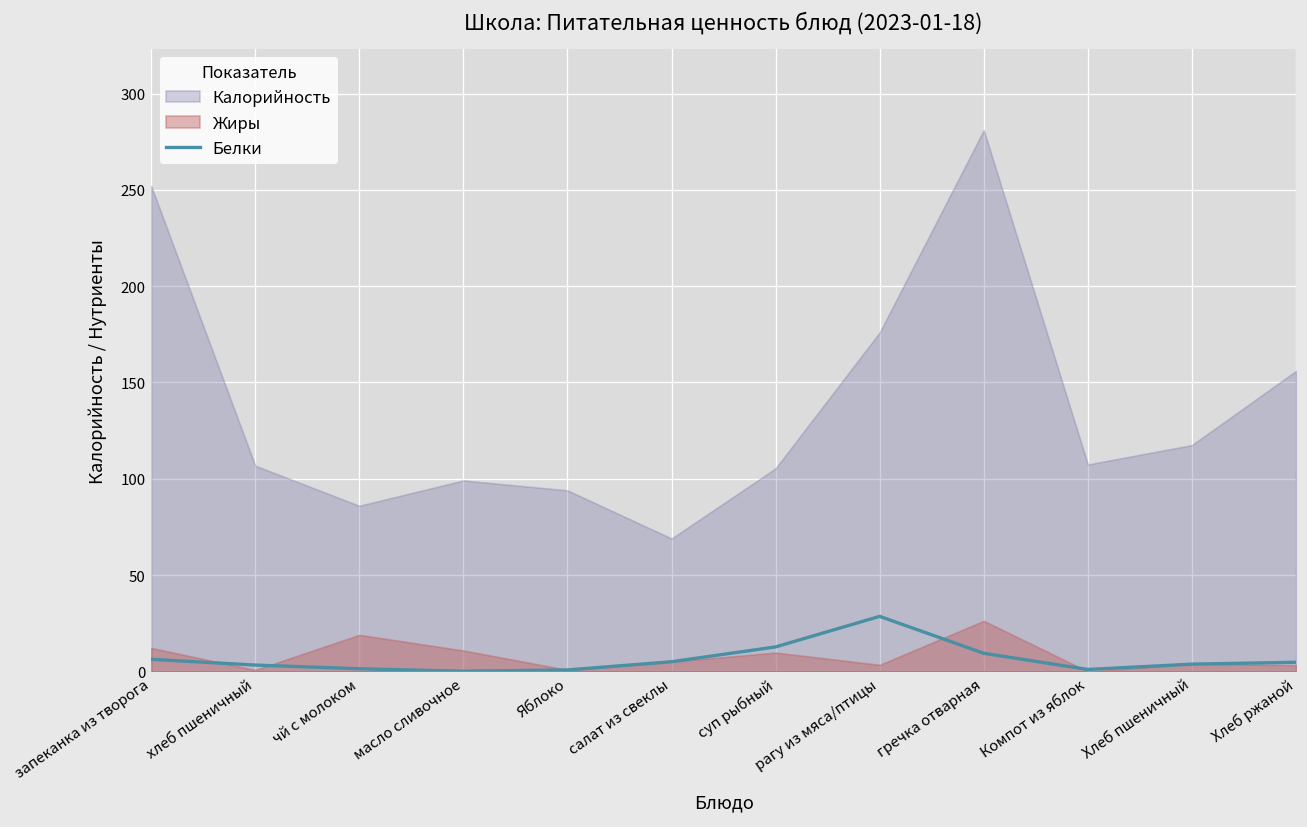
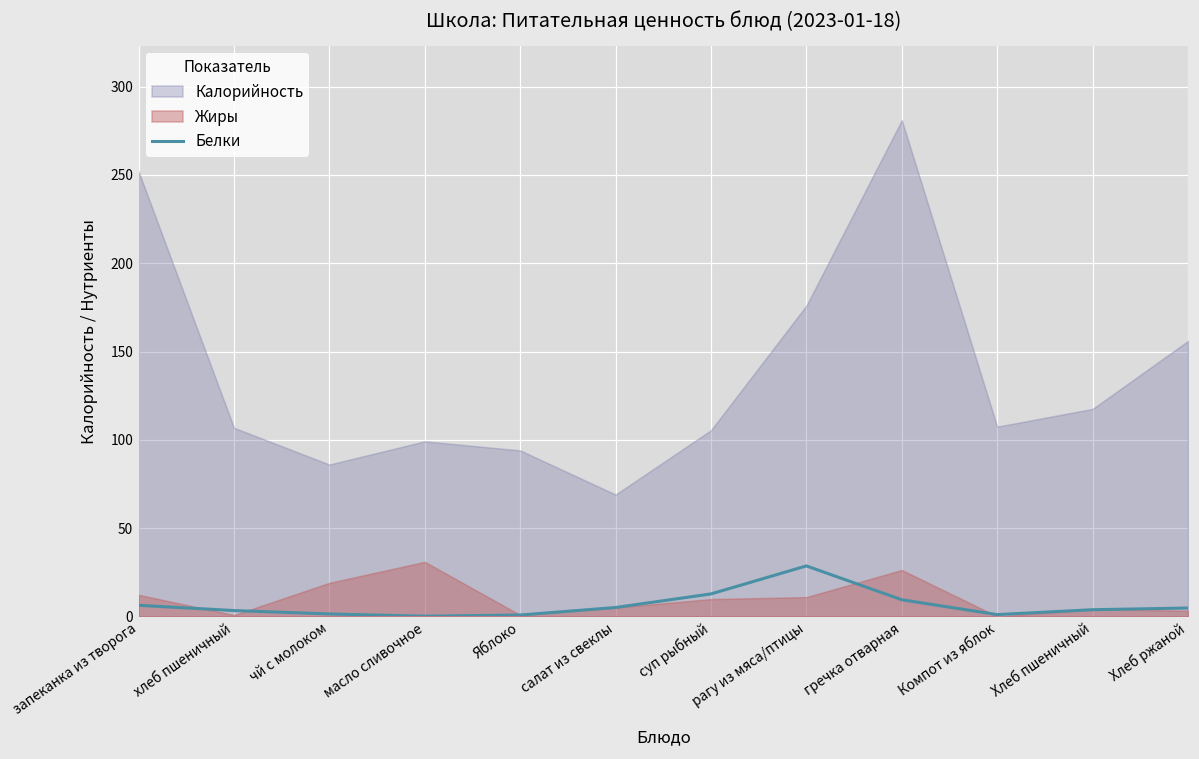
  {
    "Жиры": {
      "запеканка из творога": 12,
      "чй с молоком": 19,
-     "масло сливочное": 11,
+     "масло сливочное": 31,
      "суп рыбный": 10,
-     "рагу из мяса/птицы": 3,
+     "рагу из мяса/птицы": 11,
      "гречка отварная": 26
    }
  }
